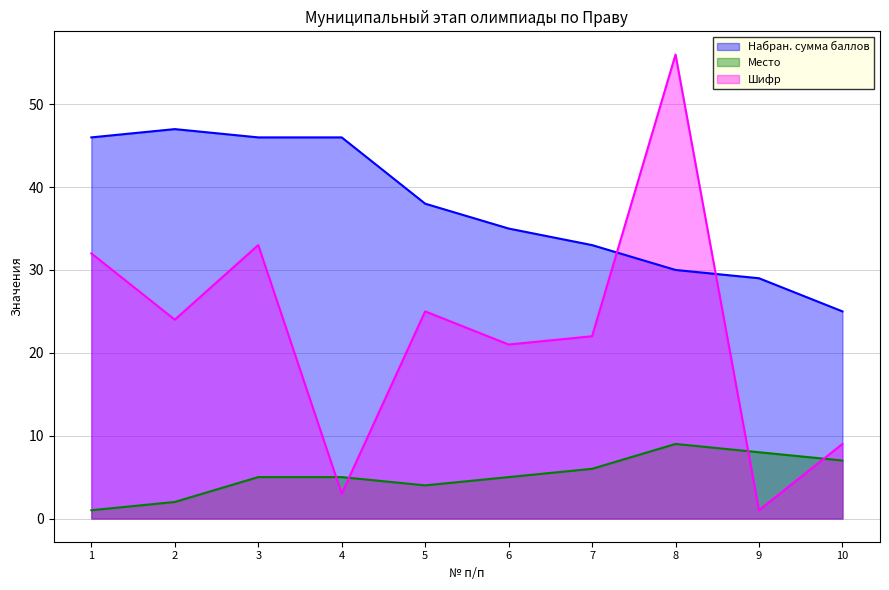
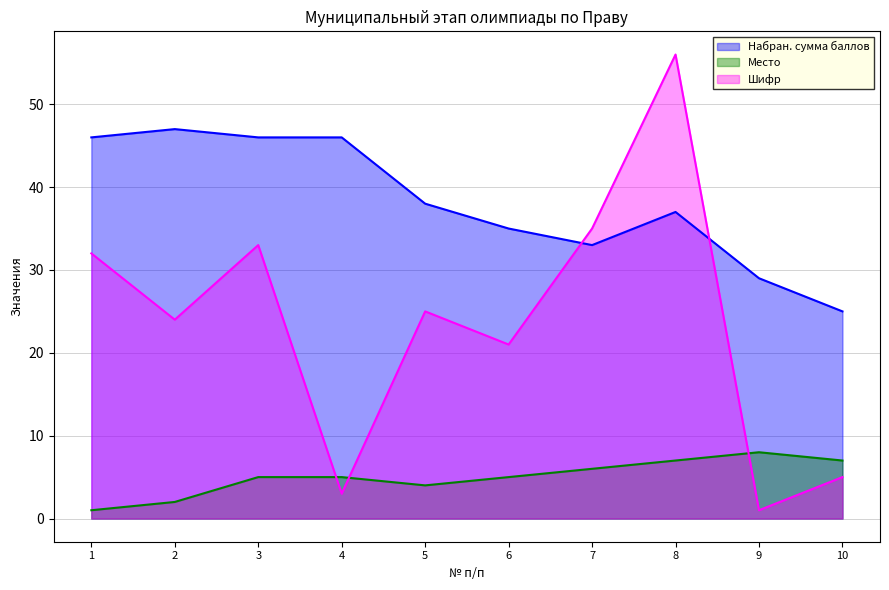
  {
    "Набран. сумма баллов": {
      "1": 46,
      "2": 47,
      "3": 46,
      "4": 46,
      "5": 38,
      "6": 35,
      "7": 33,
-     "8": 30,
+     "8": 37,
      "9": 29,
      "10": 25
    },
    "Место": {
      "1": 1,
      "2": 2,
      "3": 5,
      "4": 5,
      "5": 4,
      "6": 5,
      "7": 6,
-     "8": 9,
+     "8": 7,
      "9": 8,
      "10": 7
    },
    "Шифр": {
      "1": 32,
      "2": 24,
      "3": 33,
      "4": 3,
      "5": 25,
      "6": 21,
-     "7": 22,
+     "7": 35,
      "8": 56,
      "9": 1,
-     "10": 9
+     "10": 5
    }
  }
